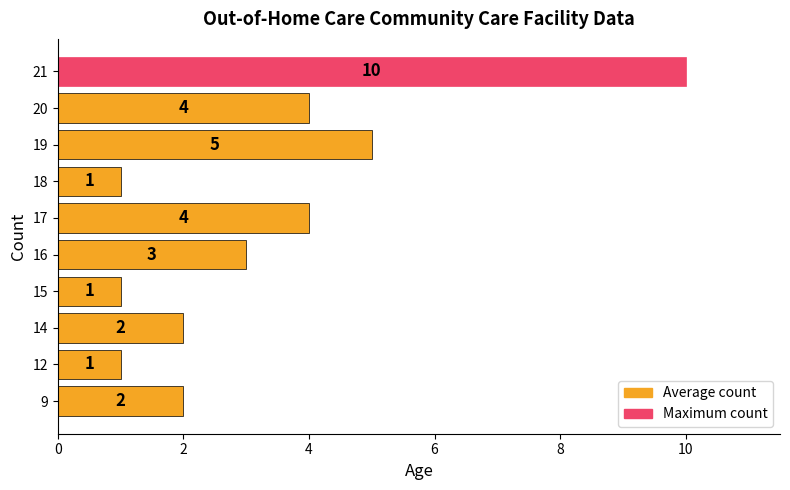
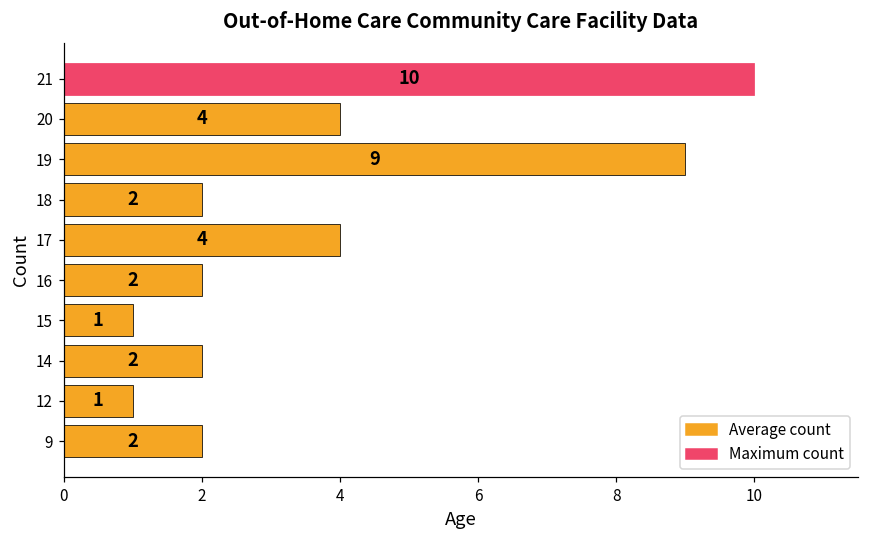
  {
    "21": 10,
    "20": 4,
-   "19": 5,
-   "18": 1,
+   "19": 9,
+   "18": 2,
    "17": 4,
-   "16": 3,
+   "16": 2,
    "15": 1,
    "14": 2,
    "12": 1,
    "9": 2
  }
